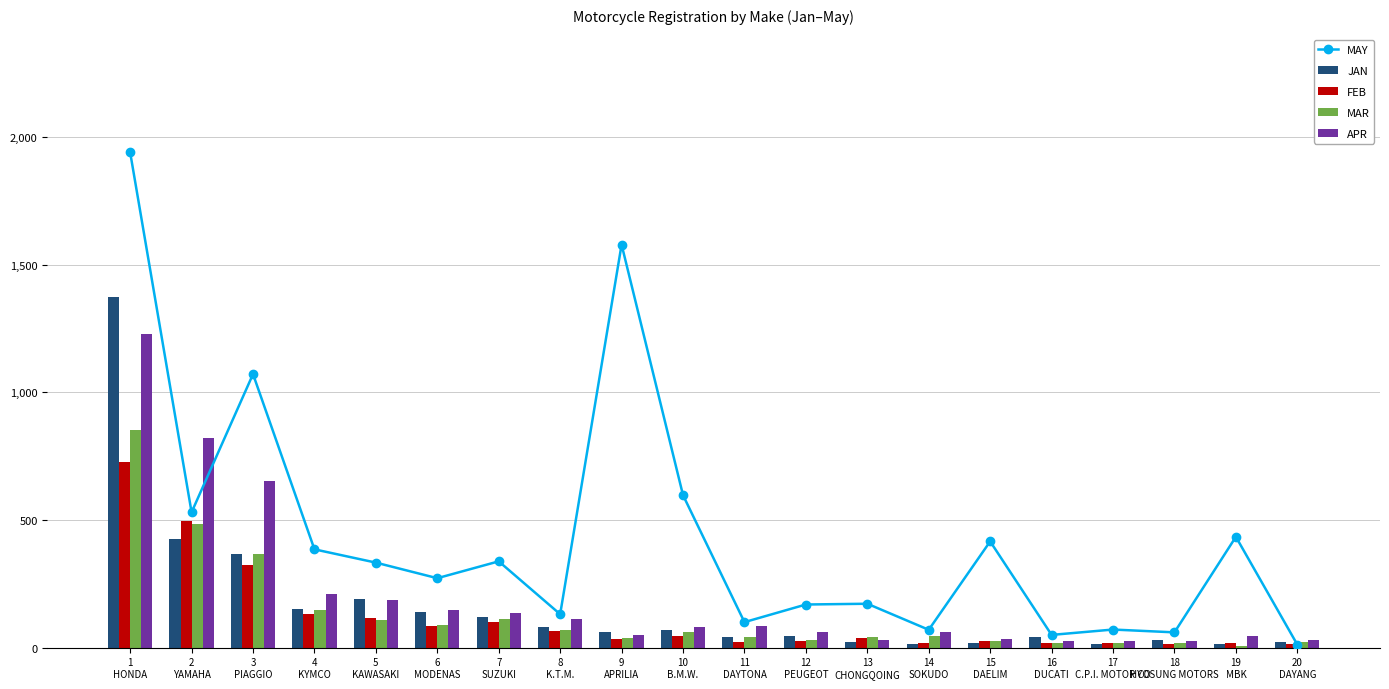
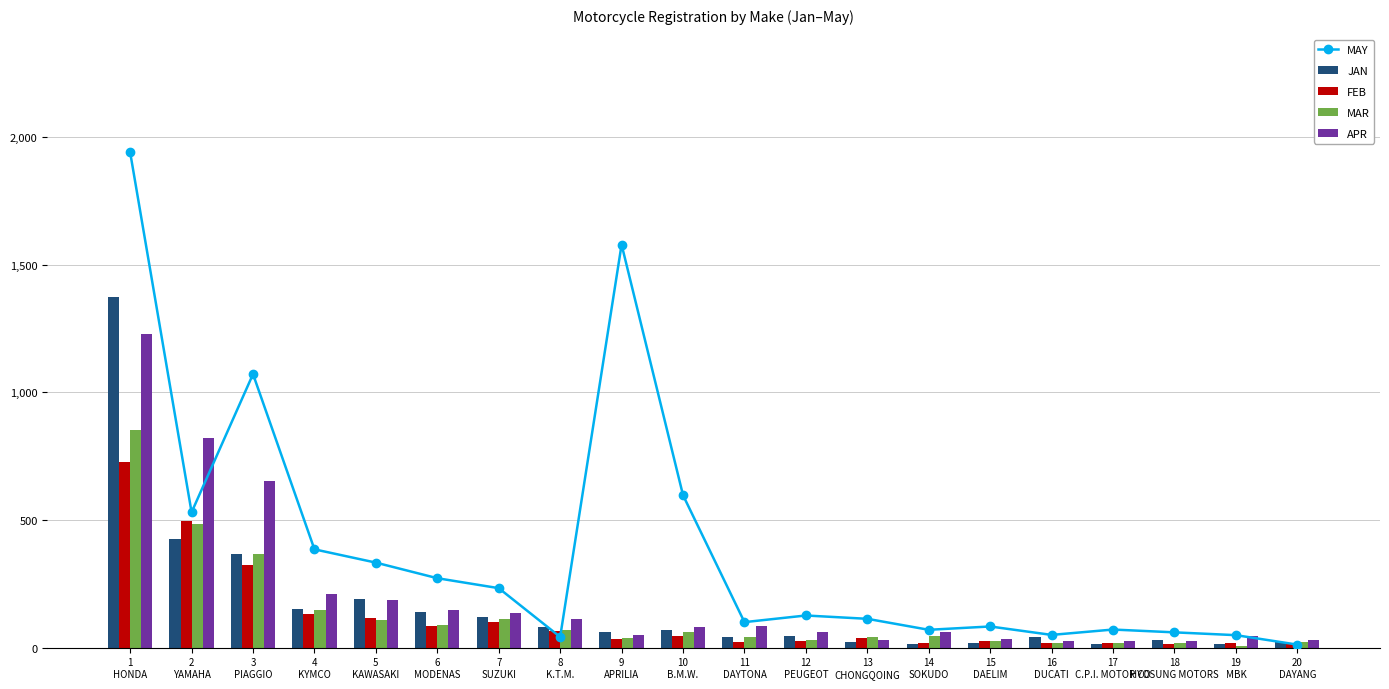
  {
    "MAY": {
      "1 HONDA": "1,940",
      "2 YAMAHA": "530",
      "3 PIAGGIO": "1,070",
      "4 KYMCO": "390",
      "5 KAWASAKI": "330",
      "6 MODENAS": "270",
-     "7 SUZUKI": "340",
-     "8 K.T.M.": "130",
+     "7 SUZUKI": "230",
+     "8 K.T.M.": "40",
      "9 APRILIA": "1,580",
      "10 B.M.W.": "600",
      "11 DAYTONA": "100",
-     "12 PEUGEOT": "170",
-     "13 CHONGQOING": "170",
+     "12 PEUGEOT": "130",
+     "13 CHONGQOING": "110",
      "14 SOKUDO": "70",
-     "15 DAELIM": "420",
+     "15 DAELIM": "80",
      "16 DUCATI": "50",
-     "19 MBK": "430",
+     "19 MBK": "50",
      "20 DAYANG": "10"
    }
  }
